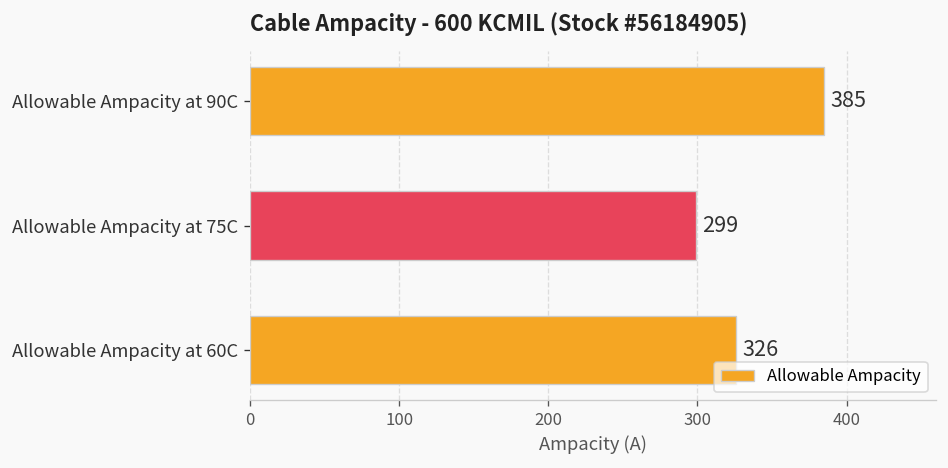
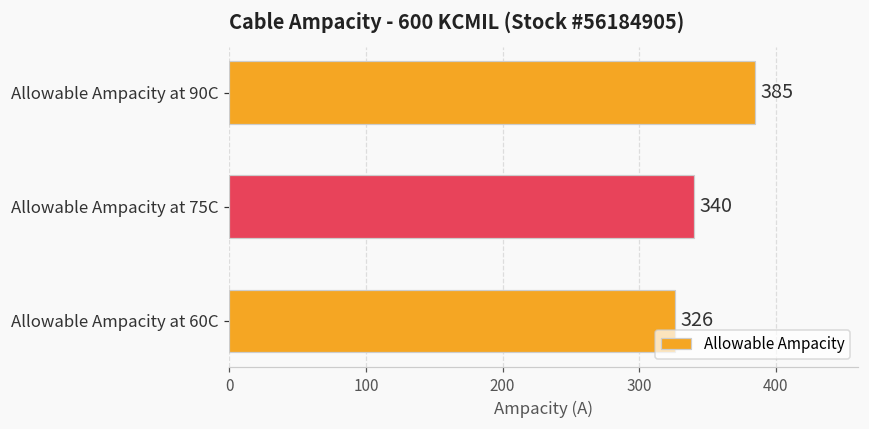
  {
    "Allowable Ampacity at 90C": 385,
-   "Allowable Ampacity at 75C": 299,
+   "Allowable Ampacity at 75C": 340,
    "Allowable Ampacity at 60C": 326
  }
